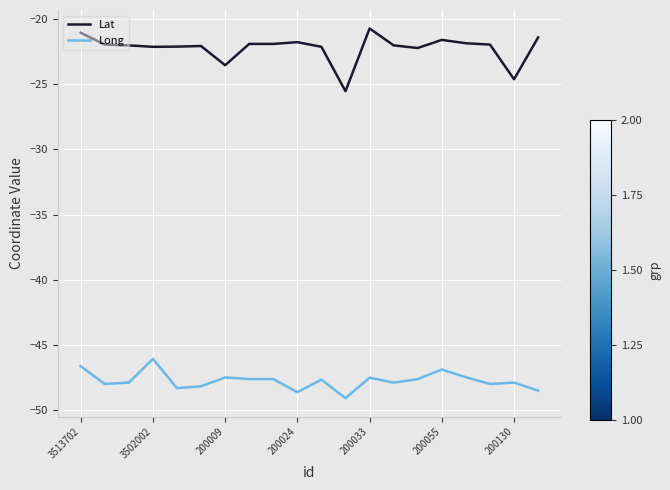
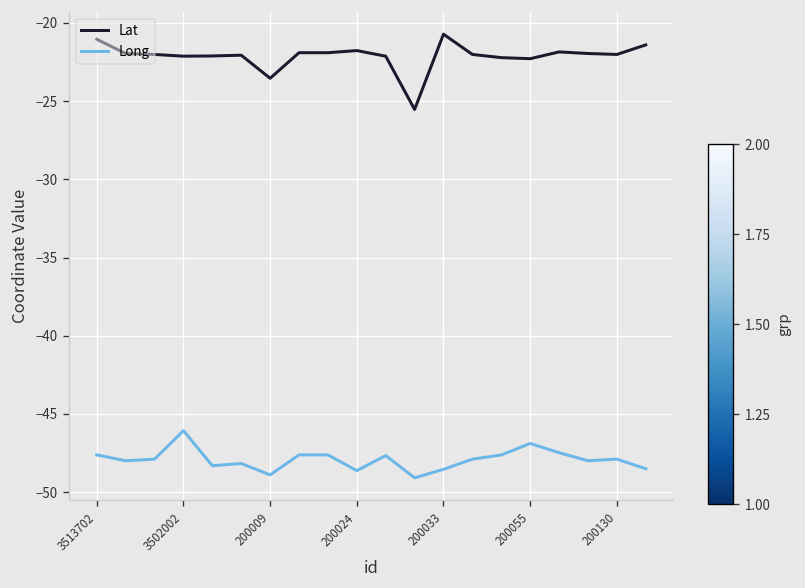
  {
    "Lat": {
      "3502002": -22.1,
      "200009": -23.5,
      "200024": -21.8,
      "200033": -20.7,
-     "200055": -21.6,
-     "200130": -24.6
+     "200055": -22.3,
+     "200130": -22.0
    },
    "Long": {
-     "3513702": -46.6,
+     "3513702": -47.6,
      "3502002": -46.1,
-     "200009": -47.5,
+     "200009": -48.9,
      "200024": -48.6,
-     "200033": -47.5,
+     "200033": -48.5,
      "200055": -46.9,
      "200130": -47.9
    }
  }
